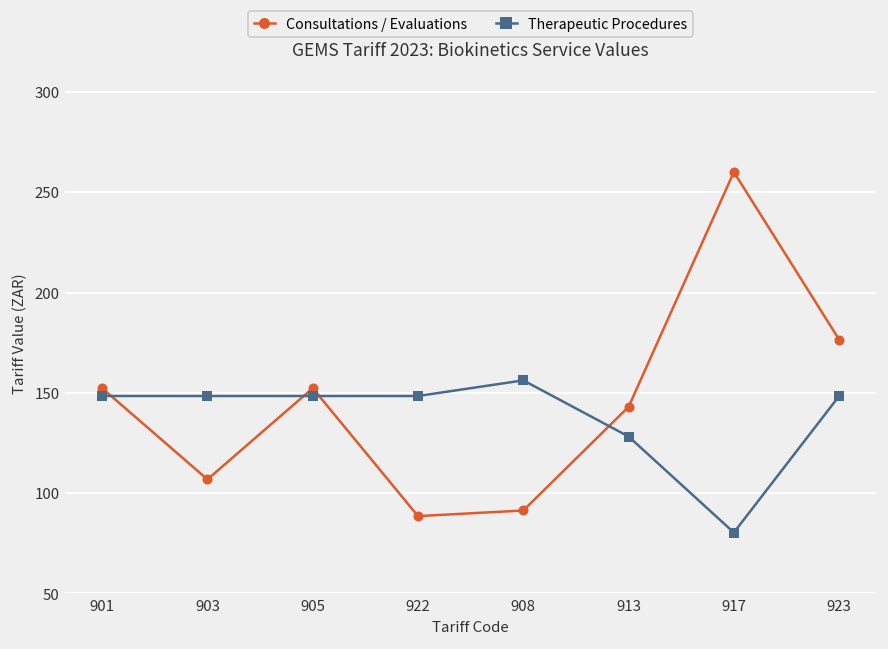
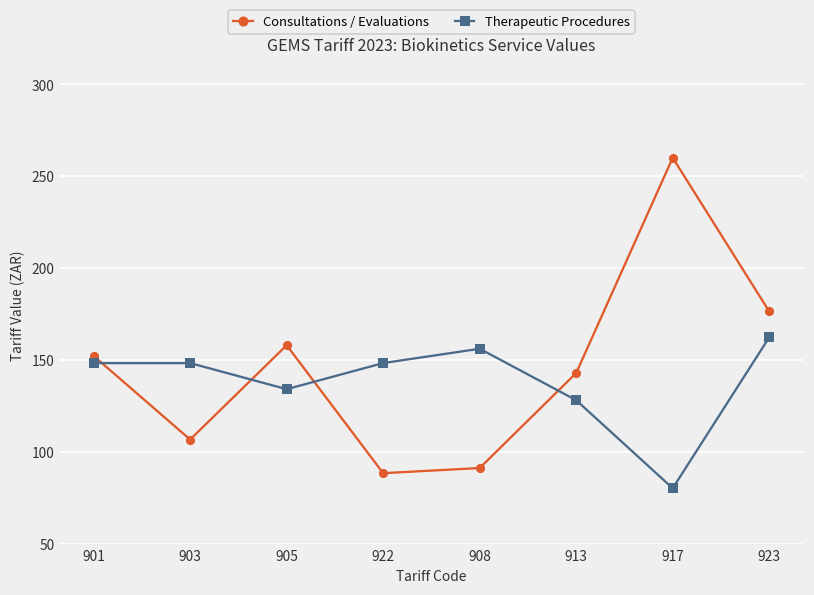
  {
    "Consultations / Evaluations": {
      "901": 152,
      "903": 107,
-     "905": 152,
+     "905": 158,
      "922": 89,
      "908": 91,
      "913": 143,
      "917": 260,
      "923": 177
    },
    "Therapeutic Procedures": {
      "901": 148,
      "903": 148,
-     "905": 148,
+     "905": 134,
      "922": 148,
      "908": 156,
      "913": 128,
      "917": 80,
-     "923": 148
+     "923": 162
    }
  }
